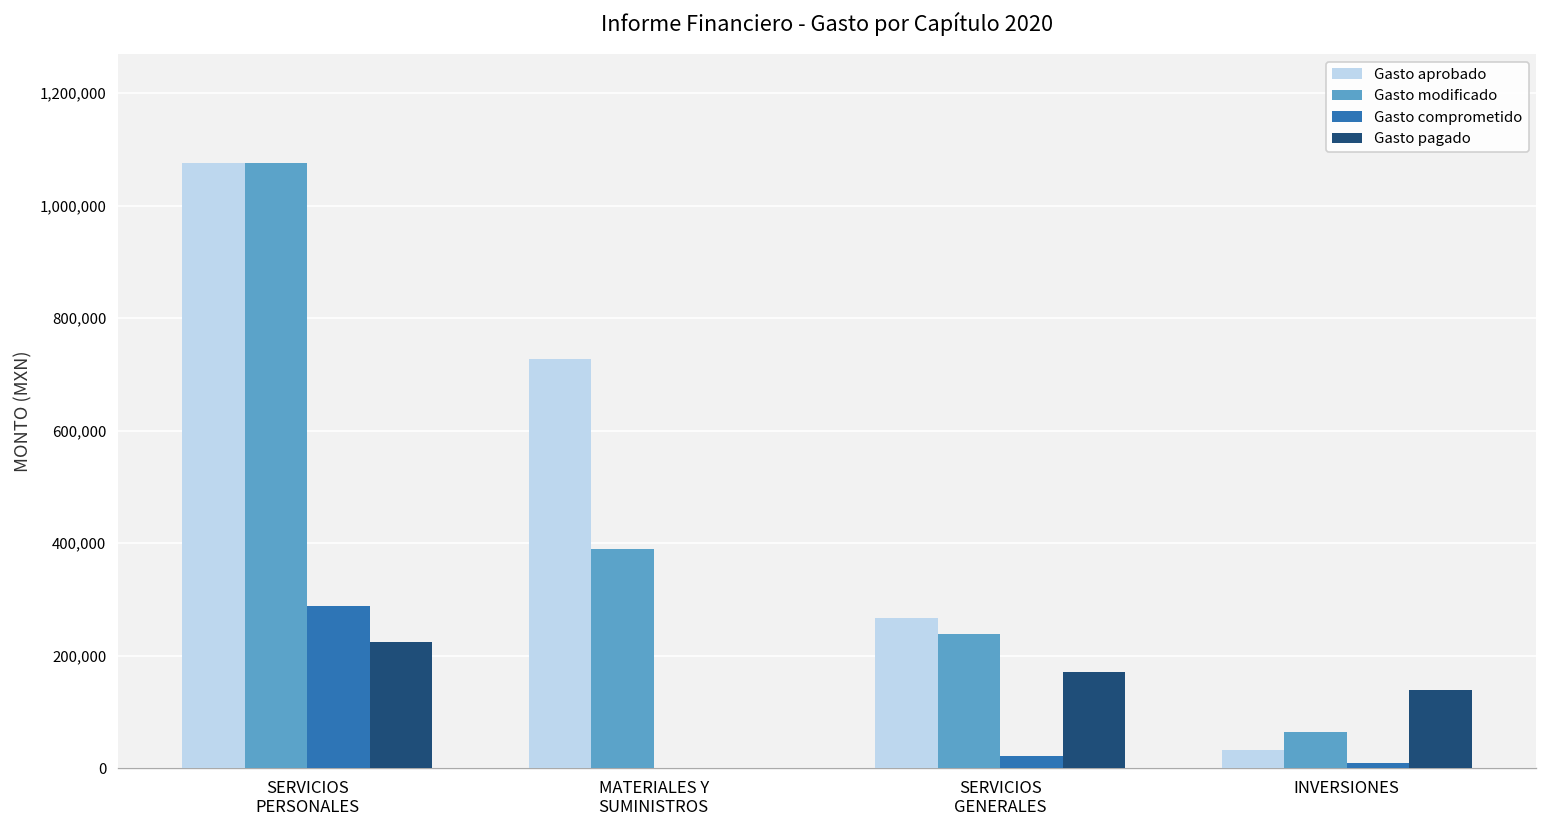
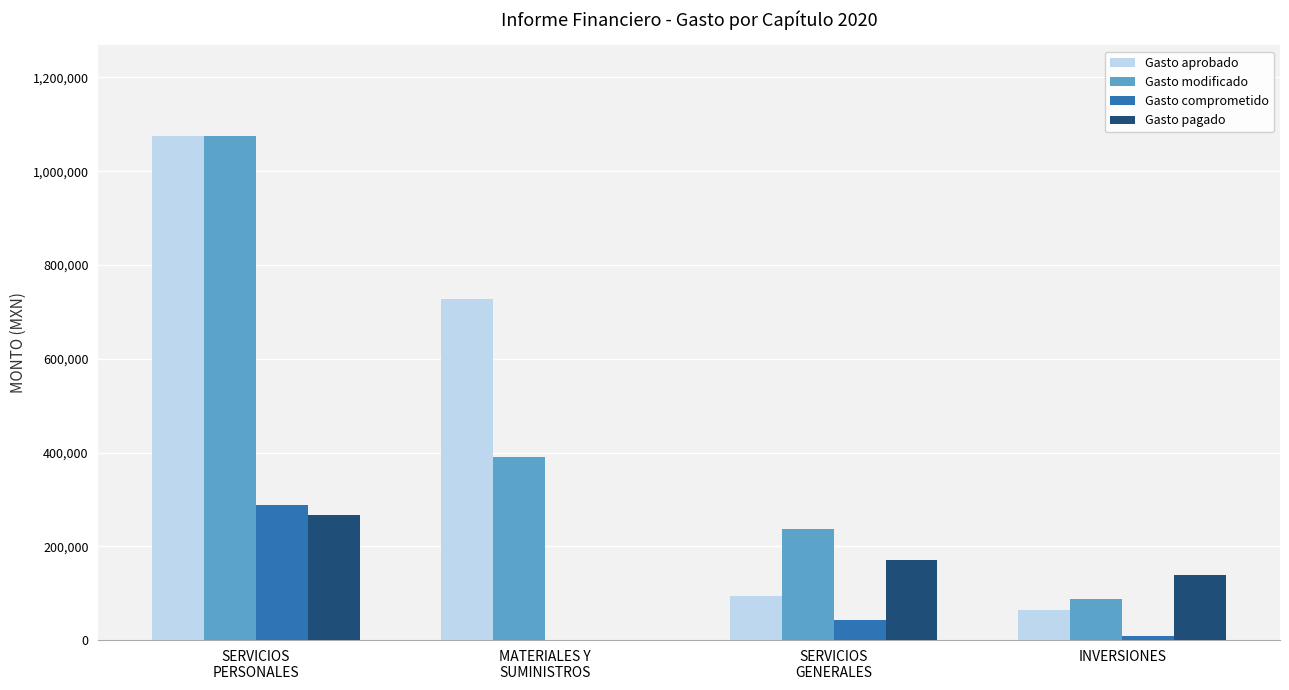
  {
    "Gasto aprobado": {
      "SERVICIOS PERSONALES": "1,080,000",
      "MATERIALES Y SUMINISTROS": "730,000",
-     "SERVICIOS GENERALES": "270,000",
-     "INVERSIONES": "30,000"
+     "SERVICIOS GENERALES": "90,000",
+     "INVERSIONES": "70,000"
    },
    "Gasto modificado": {
      "SERVICIOS PERSONALES": "1,080,000",
      "MATERIALES Y SUMINISTROS": "390,000",
      "SERVICIOS GENERALES": "240,000",
-     "INVERSIONES": "70,000"
+     "INVERSIONES": "90,000"
    },
    "Gasto comprometido": {
      "SERVICIOS PERSONALES": "290,000",
      "MATERIALES Y SUMINISTROS": "0",
-     "SERVICIOS GENERALES": "20,000",
+     "SERVICIOS GENERALES": "40,000",
      "INVERSIONES": "10,000"
    },
    "Gasto pagado": {
-     "SERVICIOS PERSONALES": "220,000",
+     "SERVICIOS PERSONALES": "270,000",
      "MATERIALES Y SUMINISTROS": "0",
      "SERVICIOS GENERALES": "170,000",
      "INVERSIONES": "140,000"
    }
  }
